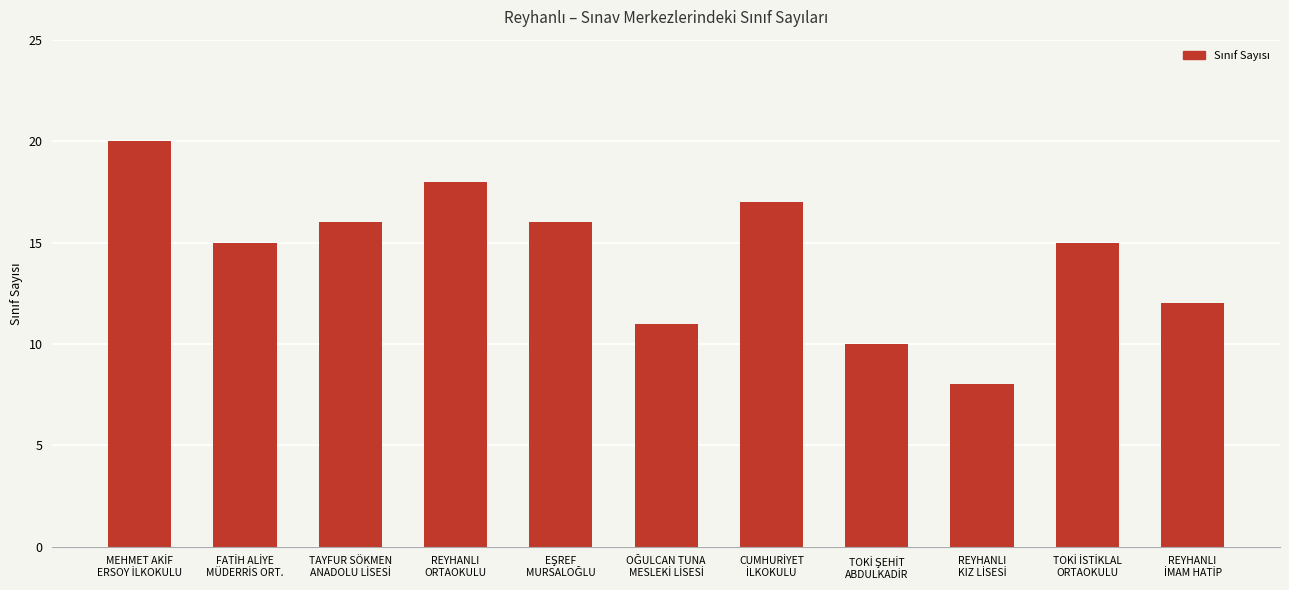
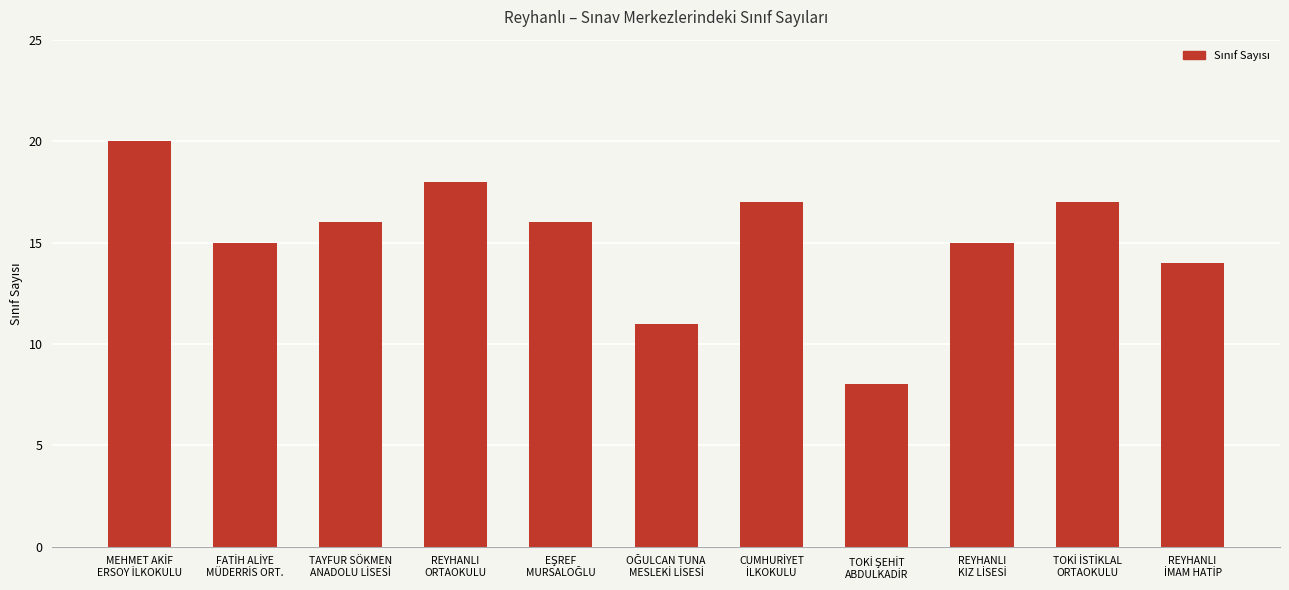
  {
    "MEHMET AKİF ERSOY İLKOKULU": 20,
    "FATİH ALİYE MÜDERRİS ORT.": 15,
    "TAYFUR SÖKMEN ANADOLU LİSESİ": 16,
    "REYHANLI ORTAOKULU": 18,
    "EŞREF MURSALOĞLU": 16,
    "OĞULCAN TUNA MESLEKİ LİSESİ": 11,
    "CUMHURİYET İLKOKULU": 17,
-   "TOKİ ŞEHİT ABDULKADİR": 10,
-   "REYHANLI KIZ LİSESİ": 8,
-   "TOKİ İSTİKLAL ORTAOKULU": 15,
-   "REYHANLI İMAM HATİP": 12
+   "TOKİ ŞEHİT ABDULKADİR": 8,
+   "REYHANLI KIZ LİSESİ": 15,
+   "TOKİ İSTİKLAL ORTAOKULU": 17,
+   "REYHANLI İMAM HATİP": 14
  }
